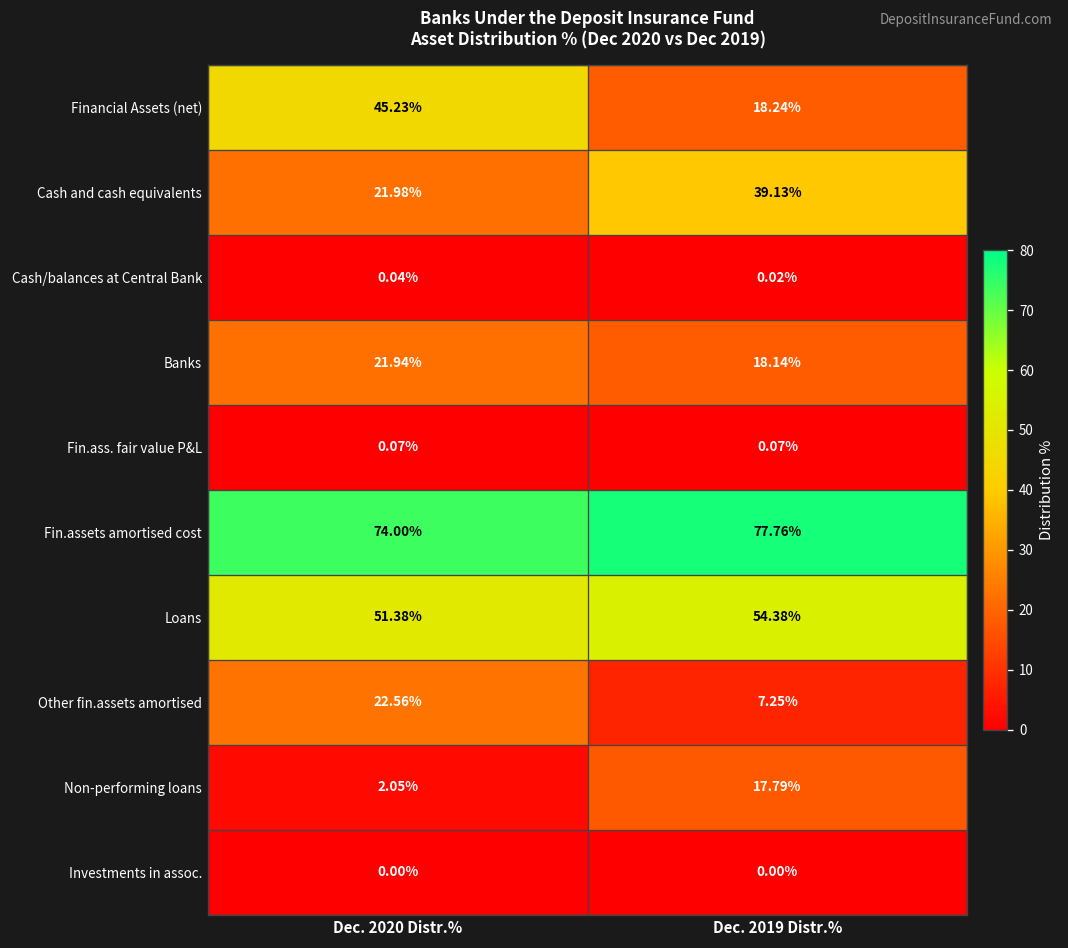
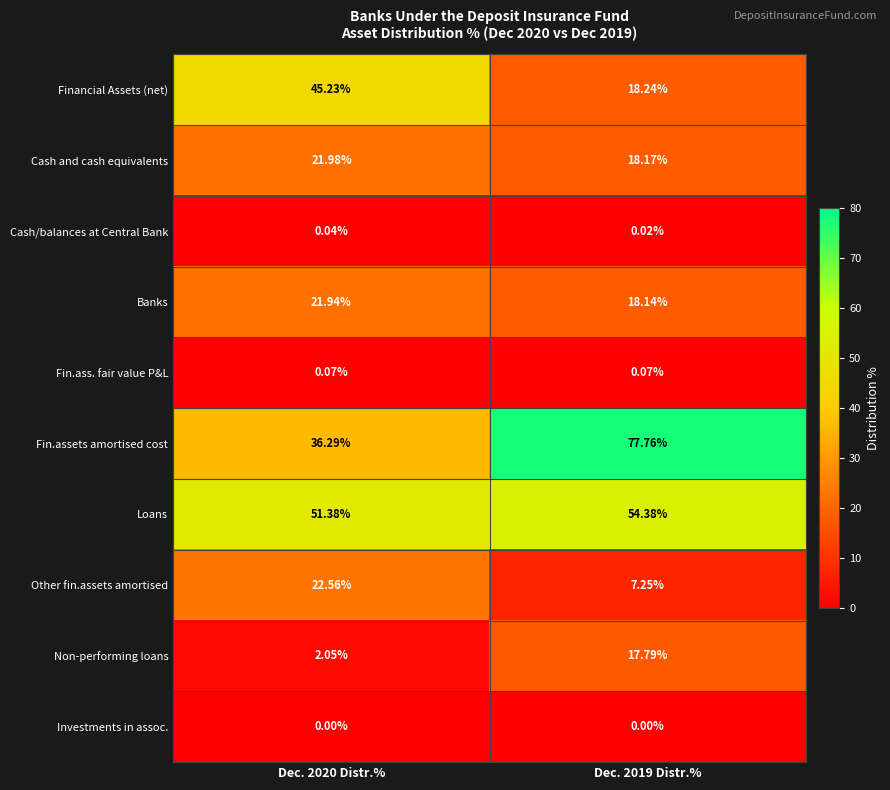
  {
    "Financial Assets (net)": {
      "Dec. 2020 Distr.%": "45.23%",
      "Dec. 2019 Distr.%": "18.24%"
    },
    "Cash and cash equivalents": {
      "Dec. 2020 Distr.%": "21.98%",
-     "Dec. 2019 Distr.%": "39.13%"
+     "Dec. 2019 Distr.%": "18.17%"
    },
    "Cash/balances at Central Bank": {
      "Dec. 2020 Distr.%": "0.04%",
      "Dec. 2019 Distr.%": "0.02%"
    },
    "Banks": {
      "Dec. 2020 Distr.%": "21.94%",
      "Dec. 2019 Distr.%": "18.14%"
    },
    "Fin.ass. fair value P&L": {
      "Dec. 2020 Distr.%": "0.07%",
      "Dec. 2019 Distr.%": "0.07%"
    },
    "Fin.assets amortised cost": {
-     "Dec. 2020 Distr.%": "74.00%",
+     "Dec. 2020 Distr.%": "36.29%",
      "Dec. 2019 Distr.%": "77.76%"
    },
    "Loans": {
      "Dec. 2020 Distr.%": "51.38%",
      "Dec. 2019 Distr.%": "54.38%"
    },
    "Other fin.assets amortised": {
      "Dec. 2020 Distr.%": "22.56%",
      "Dec. 2019 Distr.%": "7.25%"
    },
    "Non-performing loans": {
      "Dec. 2020 Distr.%": "2.05%",
      "Dec. 2019 Distr.%": "17.79%"
    },
    "Investments in assoc.": {
      "Dec. 2020 Distr.%": "0.00%",
      "Dec. 2019 Distr.%": "0.00%"
    }
  }
